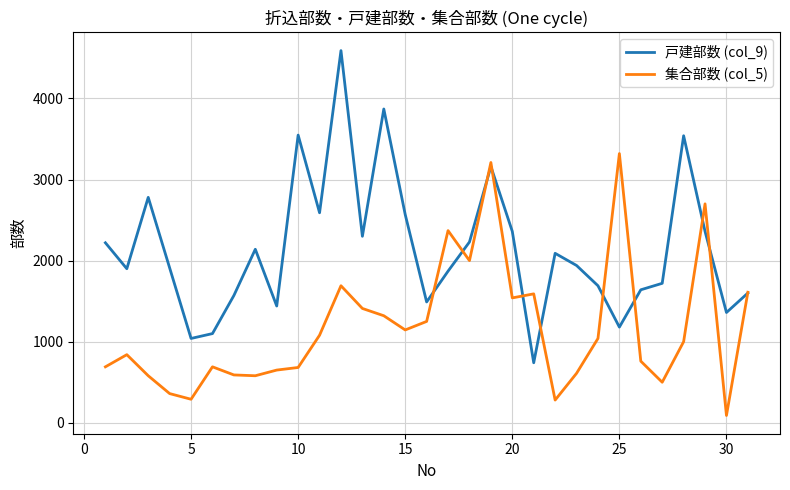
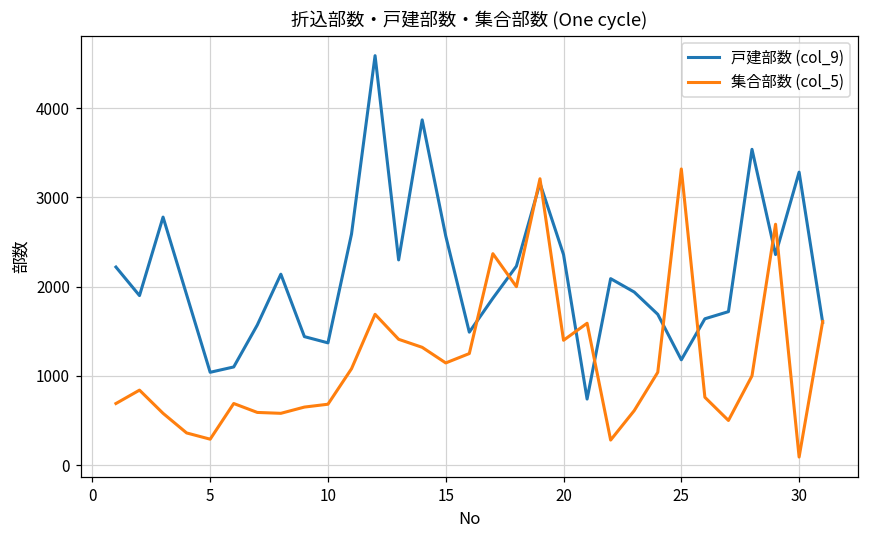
  {
    "戸建部数 (col_9)": {
      "5": 1000,
-     "10": 3500,
+     "10": 1400,
      "15": 2600,
      "20": 2400,
      "25": 1200,
-     "30": 1400
+     "30": 3300
    },
    "集合部数 (col_5)": {
      "5": 300,
      "10": 700,
      "15": 1100,
-     "20": 1500,
+     "20": 1400,
      "25": 3300,
      "30": 100
    }
  }
